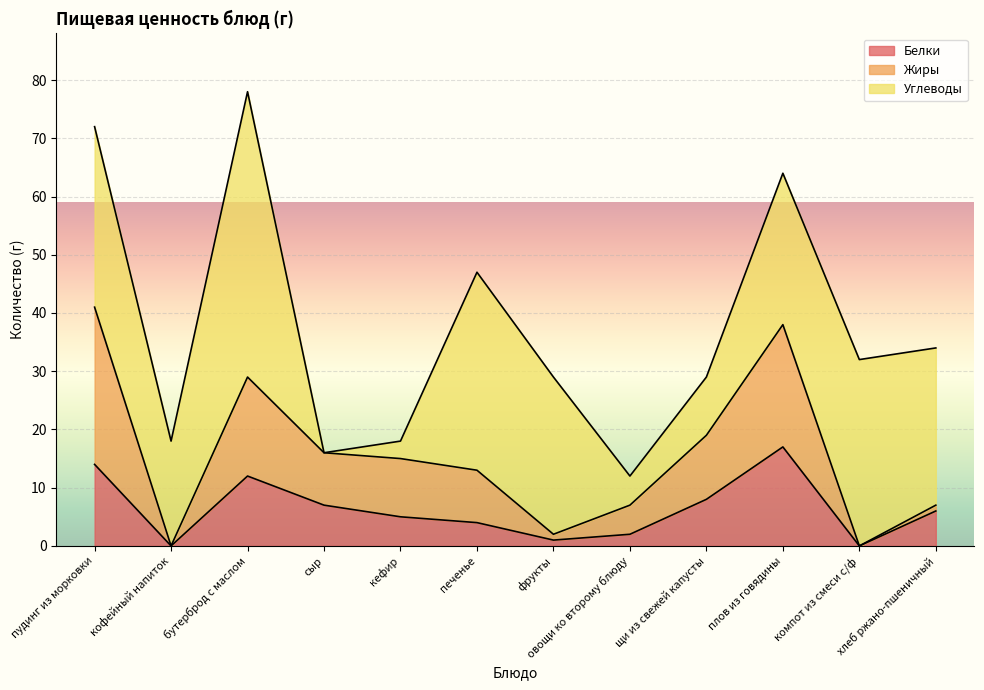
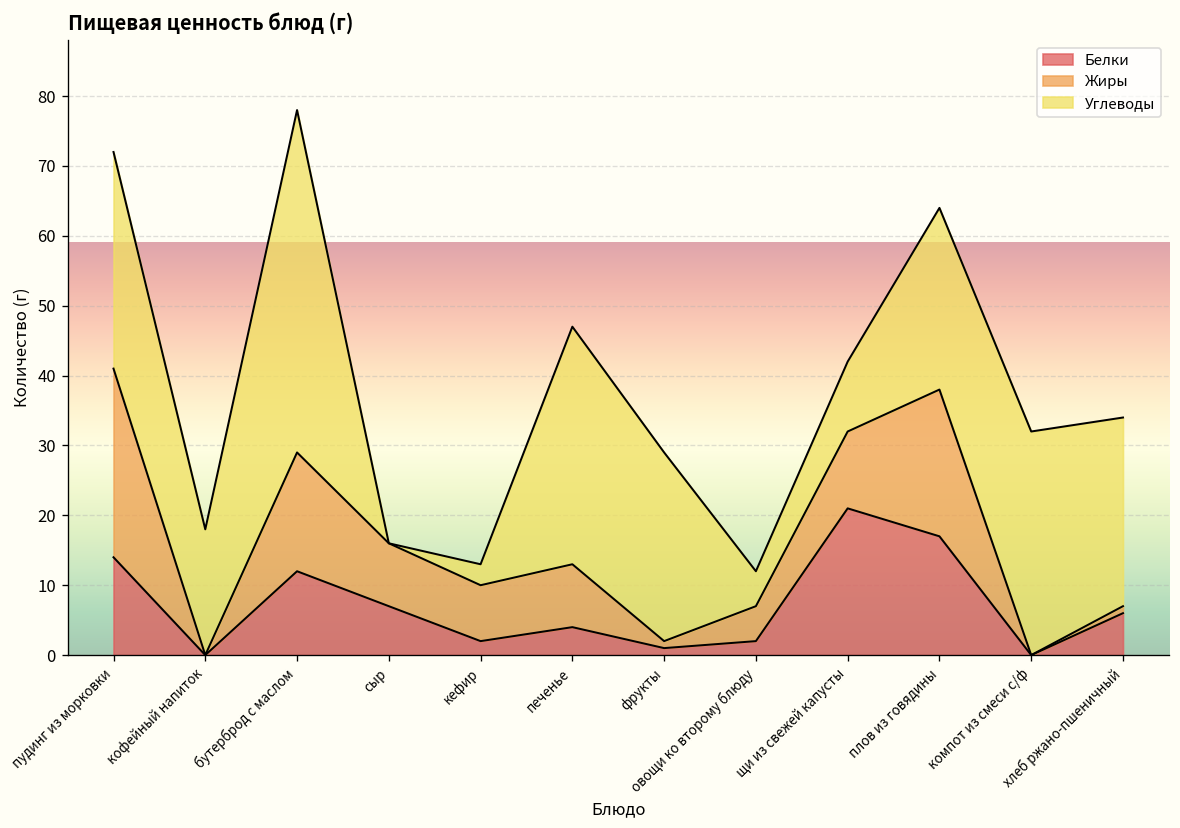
  {
    "Белки": {
      "пудинг из морковки": 14,
      "бутерброд с маслом": 12,
      "сыр": 7,
-     "кефир": 5,
+     "кефир": 2,
      "печенье": 4,
      "фрукты": 1,
      "овощи ко второму блюду": 2,
-     "щи из свежей капусты": 8,
+     "щи из свежей капусты": 21,
      "плов из говядины": 17,
      "хлеб ржано-пшеничный": 6
    },
    "Жиры": {
      "пудинг из морковки": 27,
      "бутерброд с маслом": 17,
-     "кефир": 10,
+     "кефир": 8,
      "печенье": 9,
      "фрукты": 1,
      "овощи ко второму блюду": 5,
      "щи из свежей капусты": 11,
      "плов из говядины": 21,
      "хлеб ржано-пшеничный": 1
    },
    "Углеводы": {
      "пудинг из морковки": 31,
      "кофейный напиток": 18,
      "бутерброд с маслом": 49,
      "кефир": 3,
      "печенье": 34,
      "фрукты": 27,
      "овощи ко второму блюду": 5,
      "щи из свежей капусты": 10,
      "плов из говядины": 26,
      "компот из смеси с/ф": 32,
      "хлеб ржано-пшеничный": 27
    }
  }
